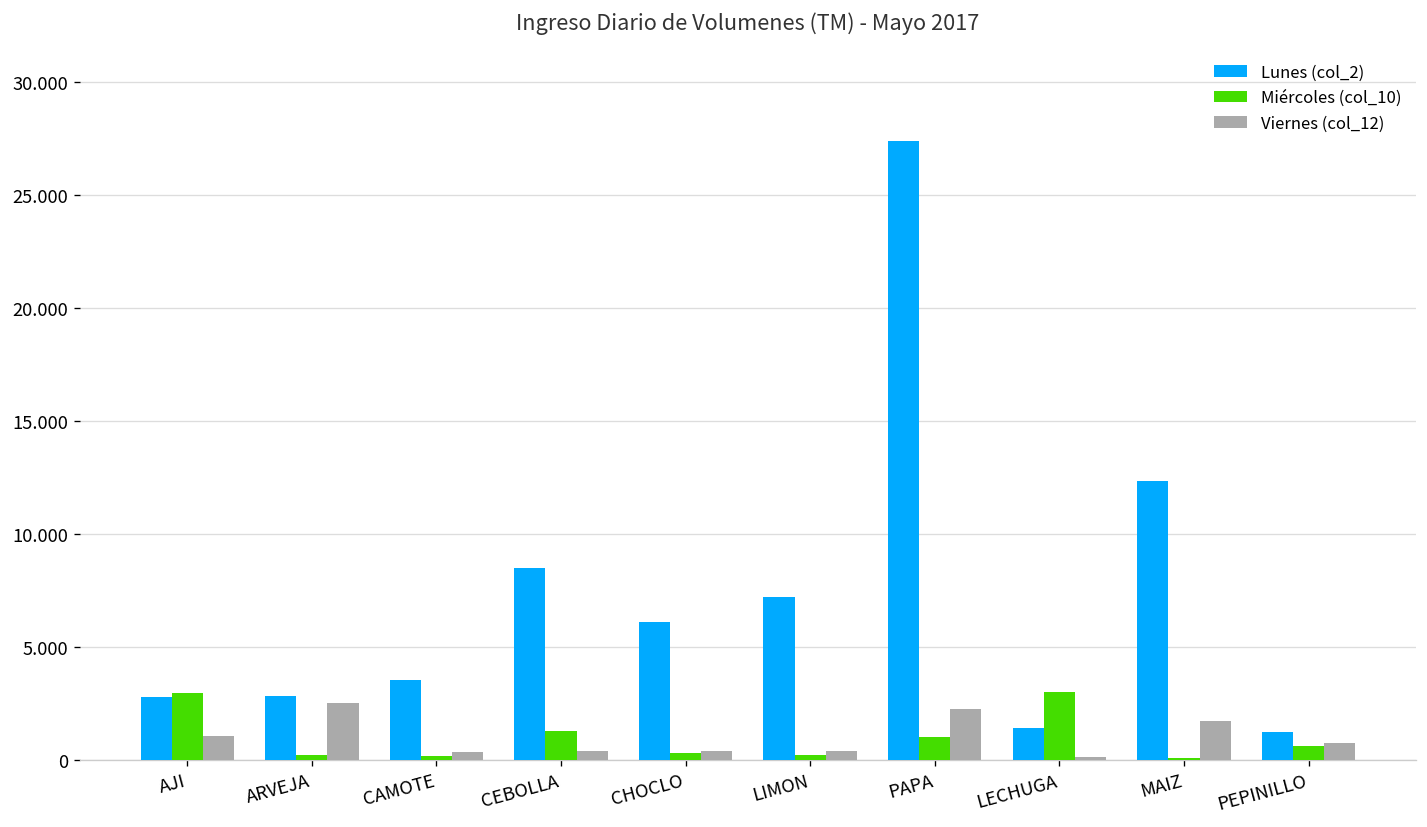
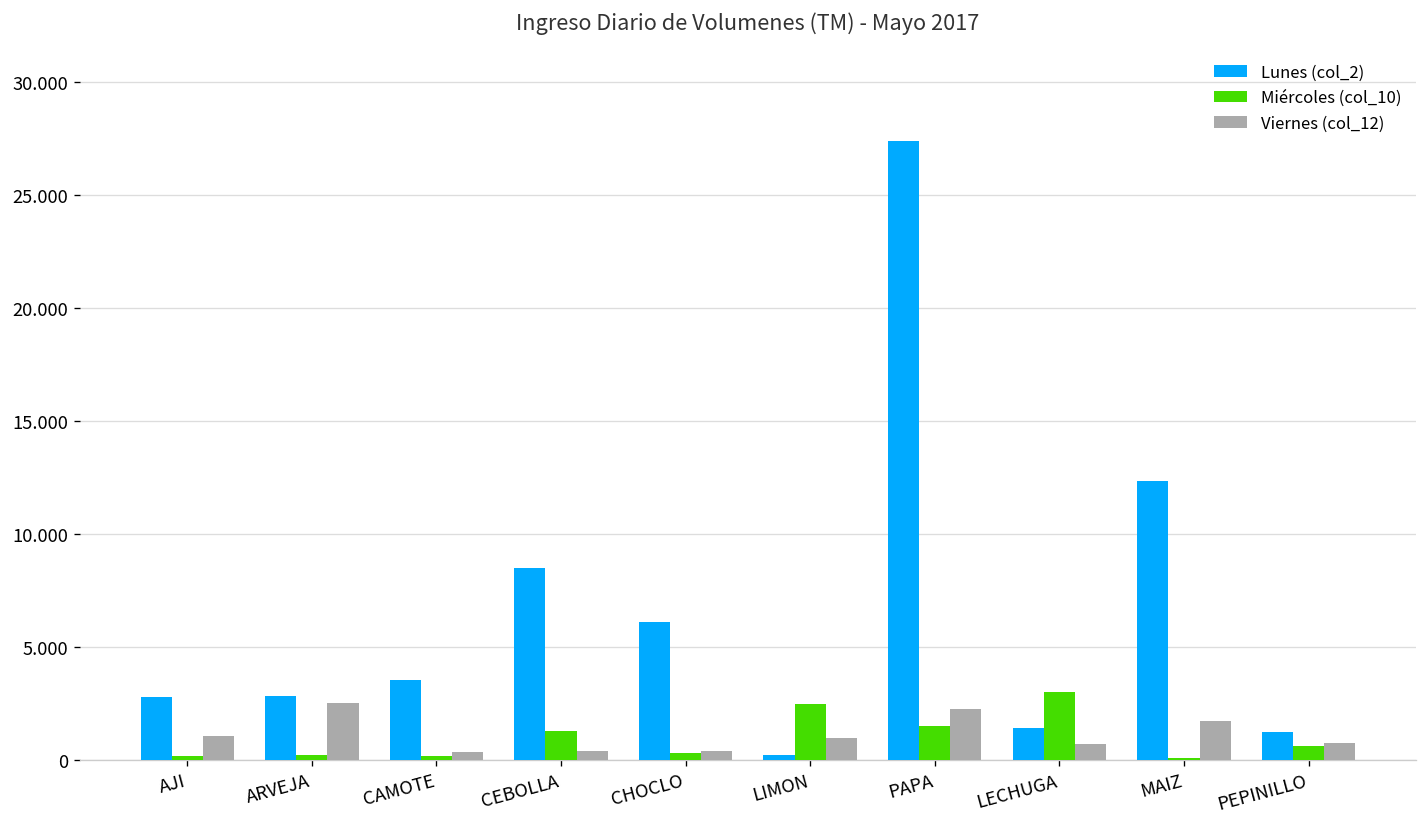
  {
    "Lunes (col_2)": {
      "AJI": 2.8,
      "ARVEJA": 2.8,
      "CAMOTE": 3.5,
      "CEBOLLA": 8.5,
      "CHOCLO": 6.1,
-     "LIMON": 7.2,
+     "LIMON": 0.2,
      "PAPA": 27.4,
      "LECHUGA": 1.4,
      "MAIZ": 12.4,
      "PEPINILLO": 1.2
    },
    "Miércoles (col_10)": {
-     "AJI": 3.0,
+     "AJI": 0.2,
      "ARVEJA": 0.2,
      "CAMOTE": 0.2,
      "CEBOLLA": 1.3,
      "CHOCLO": 0.3,
-     "LIMON": 0.2,
-     "PAPA": 1.0,
+     "LIMON": 2.5,
+     "PAPA": 1.5,
      "LECHUGA": 3.0,
      "PEPINILLO": 0.6
    },
    "Viernes (col_12)": {
      "AJI": 1.1,
      "ARVEJA": 2.5,
      "CAMOTE": 0.3,
      "CEBOLLA": 0.4,
      "CHOCLO": 0.4,
-     "LIMON": 0.4,
+     "LIMON": 1.0,
      "PAPA": 2.3,
-     "LECHUGA": 0.1,
+     "LECHUGA": 0.7,
      "MAIZ": 1.7,
      "PEPINILLO": 0.8
    }
  }
